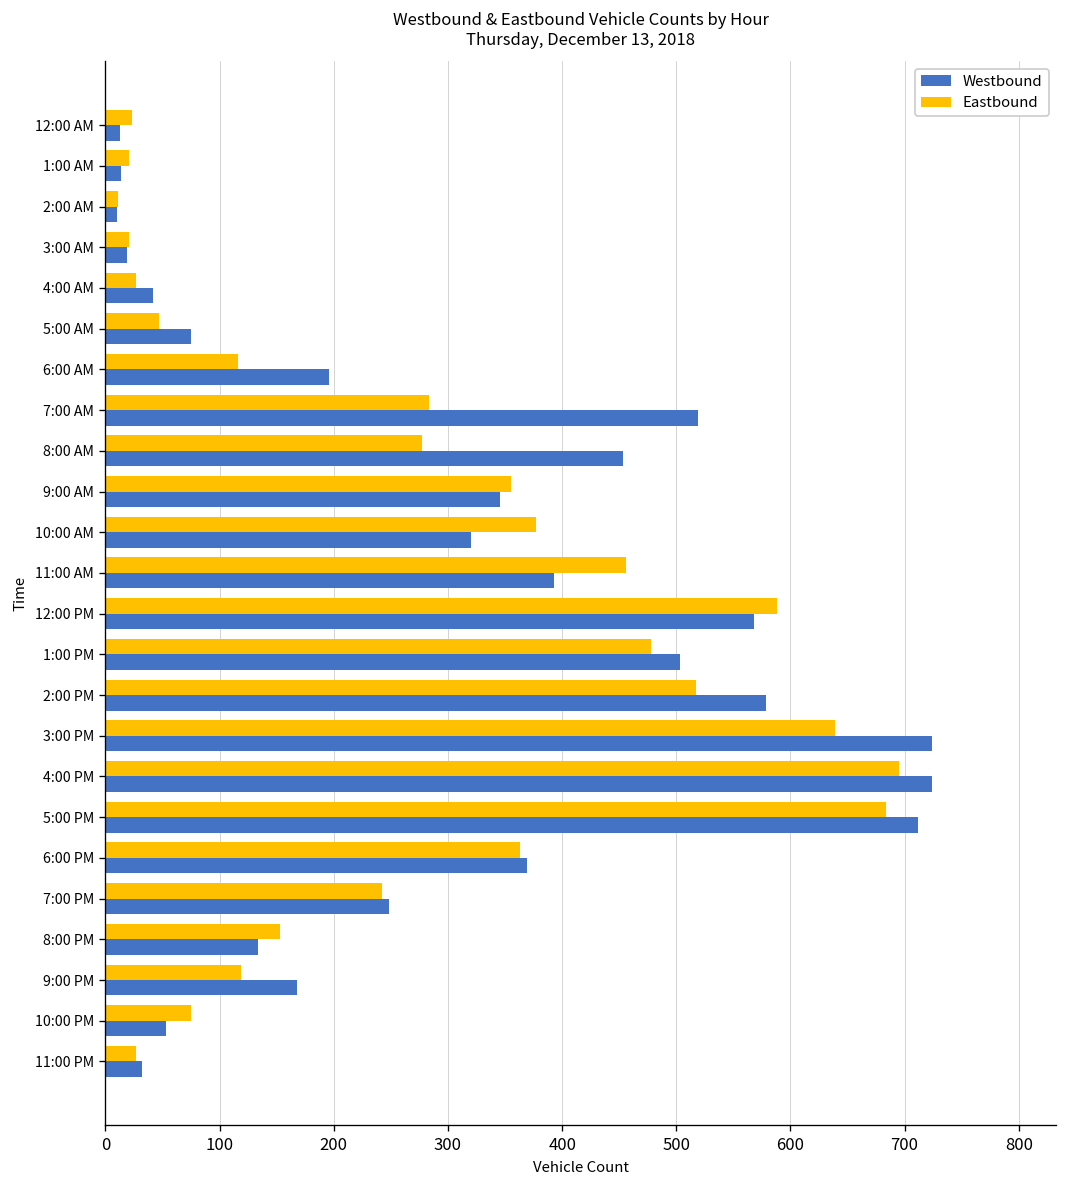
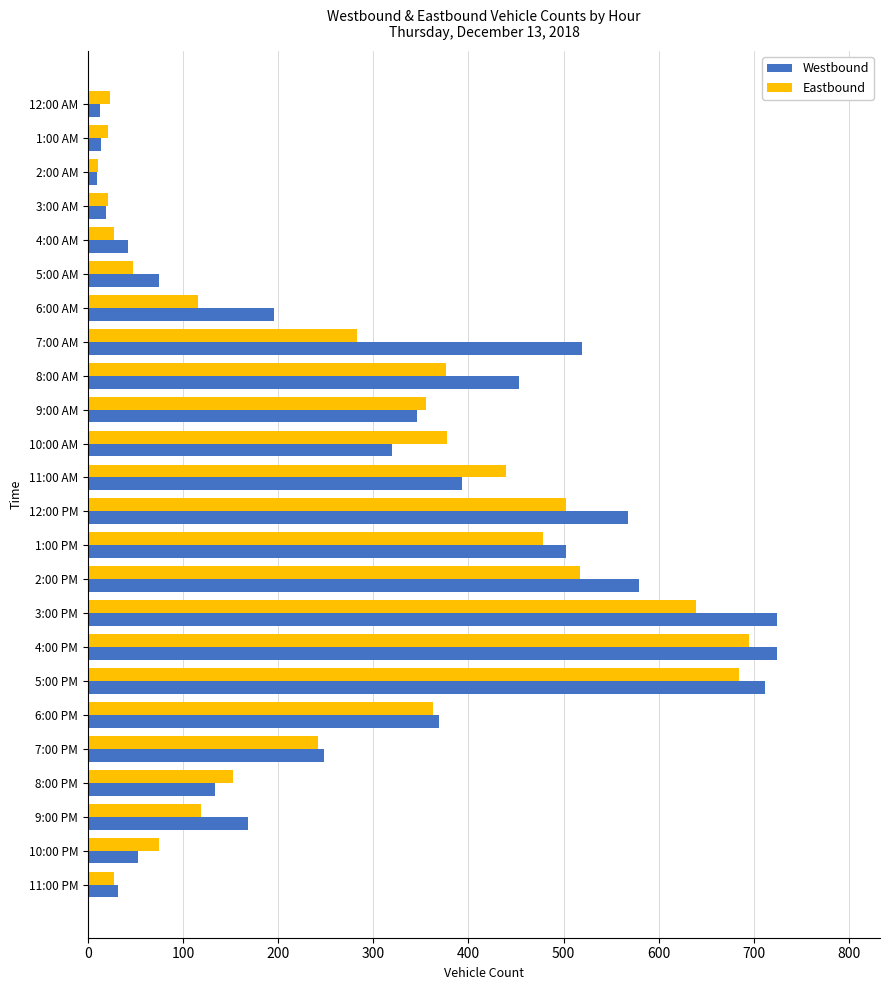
  {
    "Westbound": {
      "12:00 AM": 10,
      "1:00 AM": 10,
      "2:00 AM": 10,
      "3:00 AM": 20,
      "4:00 AM": 40,
      "5:00 AM": 80,
      "6:00 AM": 200,
      "7:00 AM": 520,
      "8:00 AM": 450,
      "9:00 AM": 350,
      "10:00 AM": 320,
      "11:00 AM": 390,
      "12:00 PM": 570,
      "1:00 PM": 500,
      "2:00 PM": 580,
      "3:00 PM": 720,
      "4:00 PM": 720,
      "5:00 PM": 710,
      "6:00 PM": 370,
      "7:00 PM": 250,
      "8:00 PM": 130,
      "9:00 PM": 170,
      "10:00 PM": 50,
      "11:00 PM": 30
    },
    "Eastbound": {
      "12:00 AM": 20,
      "1:00 AM": 20,
      "2:00 AM": 10,
      "3:00 AM": 20,
      "4:00 AM": 30,
      "5:00 AM": 50,
      "6:00 AM": 120,
      "7:00 AM": 280,
-     "8:00 AM": 280,
+     "8:00 AM": 380,
      "9:00 AM": 360,
      "10:00 AM": 380,
-     "11:00 AM": 460,
-     "12:00 PM": 590,
+     "11:00 AM": 440,
+     "12:00 PM": 500,
      "1:00 PM": 480,
      "2:00 PM": 520,
      "3:00 PM": 640,
      "4:00 PM": 700,
      "5:00 PM": 680,
      "6:00 PM": 360,
      "7:00 PM": 240,
      "8:00 PM": 150,
      "9:00 PM": 120,
      "10:00 PM": 80,
      "11:00 PM": 30
    }
  }
